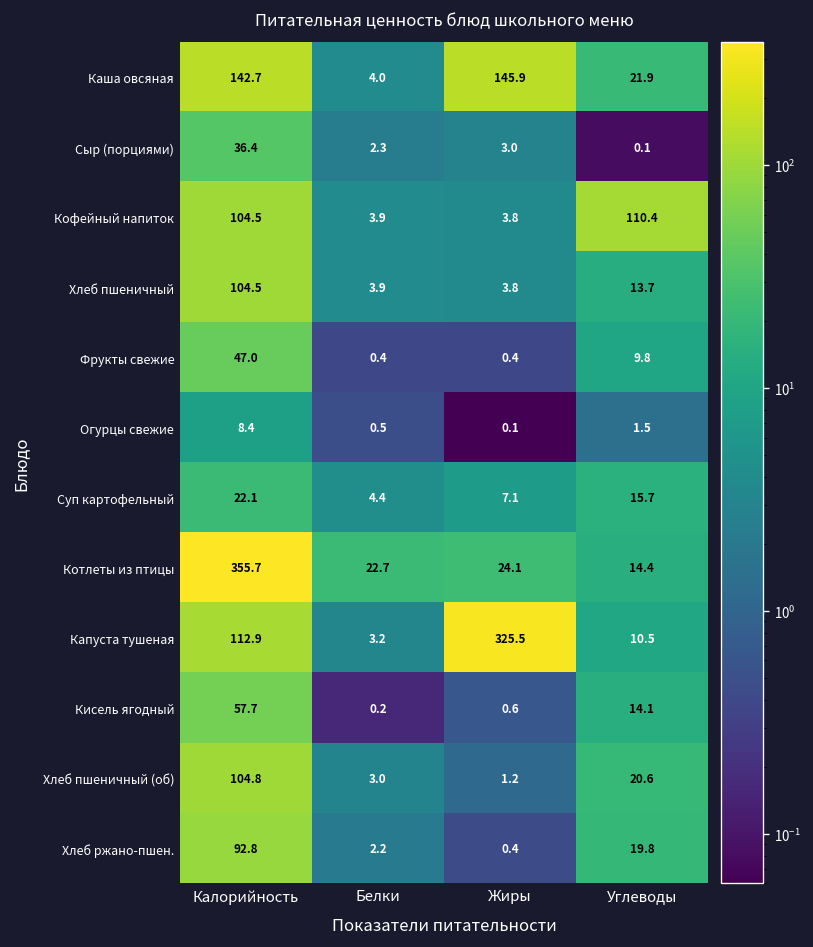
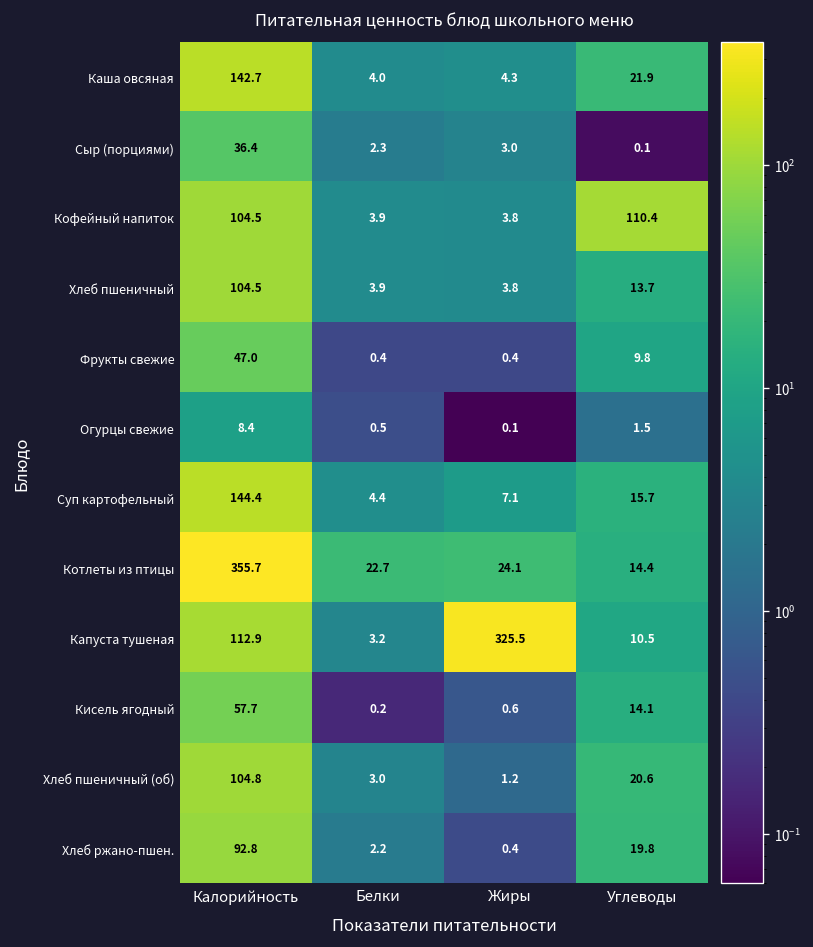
  {
    "Каша овсяная": {
      "Калорийность": 142.7,
      "Белки": 4.0,
-     "Жиры": 145.9,
+     "Жиры": 4.3,
      "Углеводы": 21.9
    },
    "Сыр (порциями)": {
      "Калорийность": 36.4,
      "Белки": 2.3,
      "Жиры": 3.0,
      "Углеводы": 0.1
    },
    "Кофейный напиток": {
      "Калорийность": 104.5,
      "Белки": 3.9,
      "Жиры": 3.8,
      "Углеводы": 110.4
    },
    "Хлеб пшеничный": {
      "Калорийность": 104.5,
      "Белки": 3.9,
      "Жиры": 3.8,
      "Углеводы": 13.7
    },
    "Фрукты свежие": {
      "Калорийность": 47.0,
      "Белки": 0.4,
      "Жиры": 0.4,
      "Углеводы": 9.8
    },
    "Огурцы свежие": {
      "Калорийность": 8.4,
      "Белки": 0.5,
      "Жиры": 0.1,
      "Углеводы": 1.5
    },
    "Суп картофельный": {
-     "Калорийность": 22.1,
+     "Калорийность": 144.4,
      "Белки": 4.4,
      "Жиры": 7.1,
      "Углеводы": 15.7
    },
    "Котлеты из птицы": {
      "Калорийность": 355.7,
      "Белки": 22.7,
      "Жиры": 24.1,
      "Углеводы": 14.4
    },
    "Капуста тушеная": {
      "Калорийность": 112.9,
      "Белки": 3.2,
      "Жиры": 325.5,
      "Углеводы": 10.5
    },
    "Кисель ягодный": {
      "Калорийность": 57.7,
      "Белки": 0.2,
      "Жиры": 0.6,
      "Углеводы": 14.1
    },
    "Хлеб пшеничный (об)": {
      "Калорийность": 104.8,
      "Белки": 3.0,
      "Жиры": 1.2,
      "Углеводы": 20.6
    },
    "Хлеб ржано-пшен.": {
      "Калорийность": 92.8,
      "Белки": 2.2,
      "Жиры": 0.4,
      "Углеводы": 19.8
    }
  }
